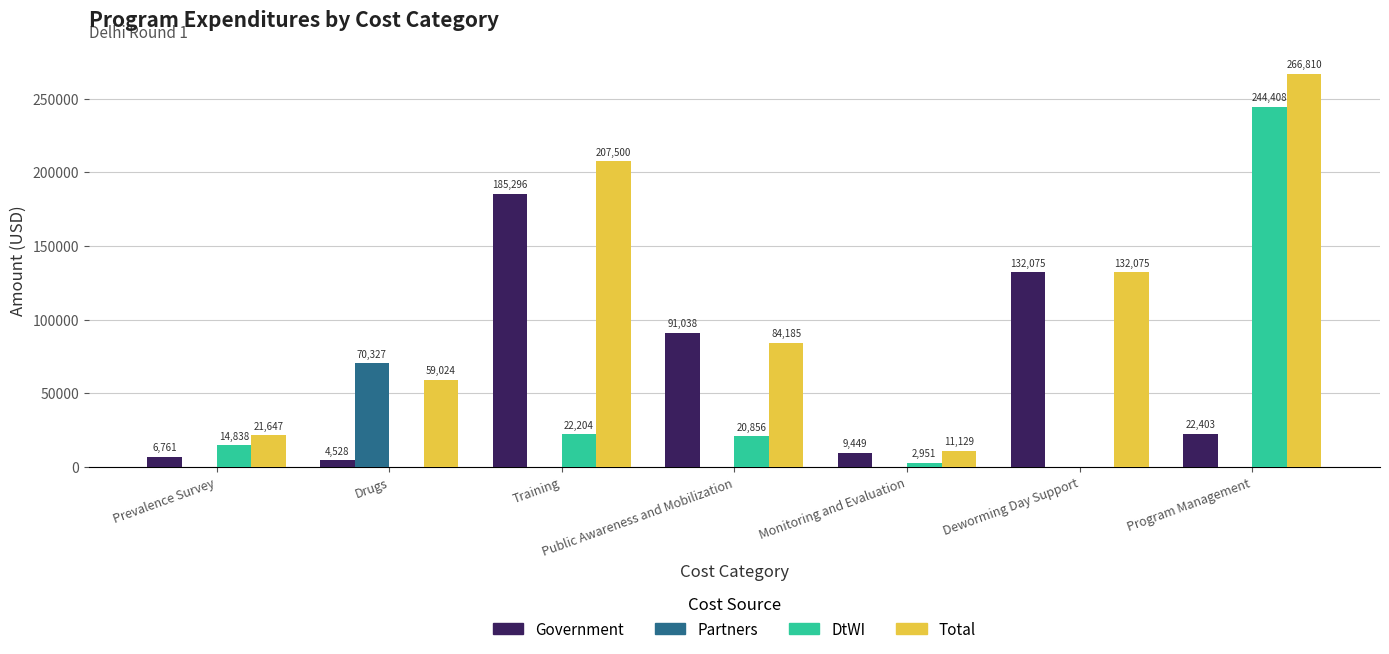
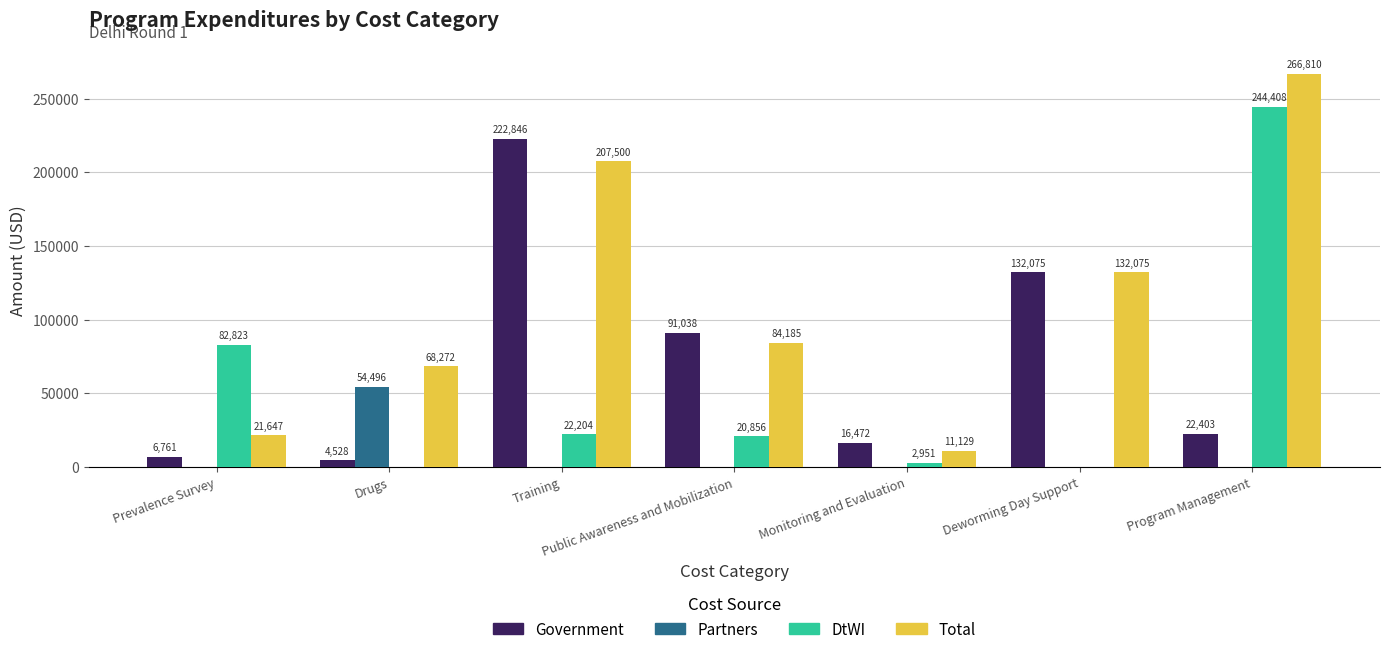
  {
    "Government": {
      "Prevalence Survey": "6,761",
      "Drugs": "4,528",
-     "Training": "185,296",
+     "Training": "222,846",
      "Public Awareness and Mobilization": "91,038",
-     "Monitoring and Evaluation": "9,449",
+     "Monitoring and Evaluation": "16,472",
      "Deworming Day Support": "132,075",
      "Program Management": "22,403"
    },
    "Partners": {
-     "Drugs": "70,327"
+     "Drugs": "54,496"
    },
    "DtWI": {
-     "Prevalence Survey": "14,838",
+     "Prevalence Survey": "82,823",
      "Training": "22,204",
      "Public Awareness and Mobilization": "20,856",
      "Monitoring and Evaluation": "2,951",
      "Program Management": "244,408"
    },
    "Total": {
      "Prevalence Survey": "21,647",
-     "Drugs": "59,024",
+     "Drugs": "68,272",
      "Training": "207,500",
      "Public Awareness and Mobilization": "84,185",
      "Monitoring and Evaluation": "11,129",
      "Deworming Day Support": "132,075",
      "Program Management": "266,810"
    }
  }
